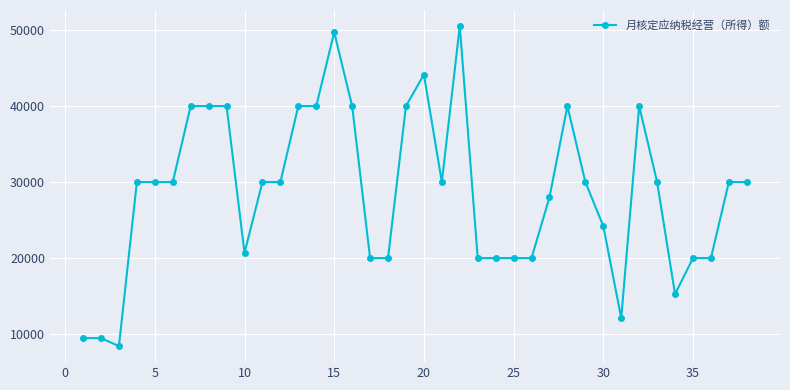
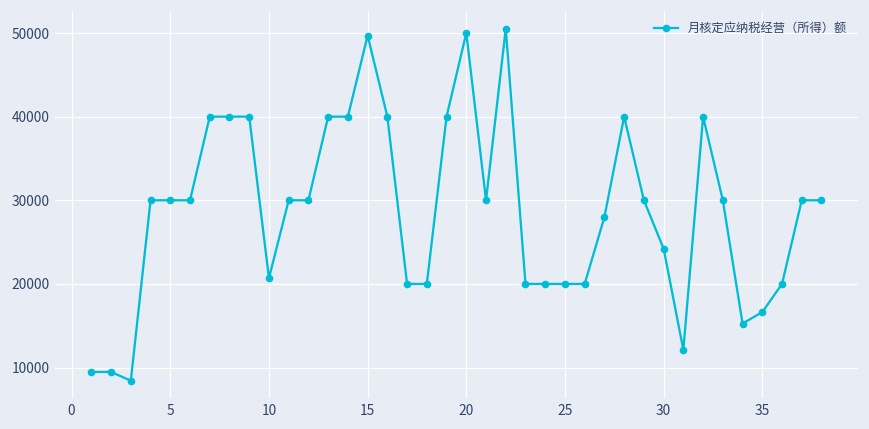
  {
    "5": 30000,
    "10": 21000,
    "15": 50000,
-   "20": 44000,
+   "20": 50000,
    "25": 20000,
    "30": 24000,
-   "35": 20000
+   "35": 17000
  }
